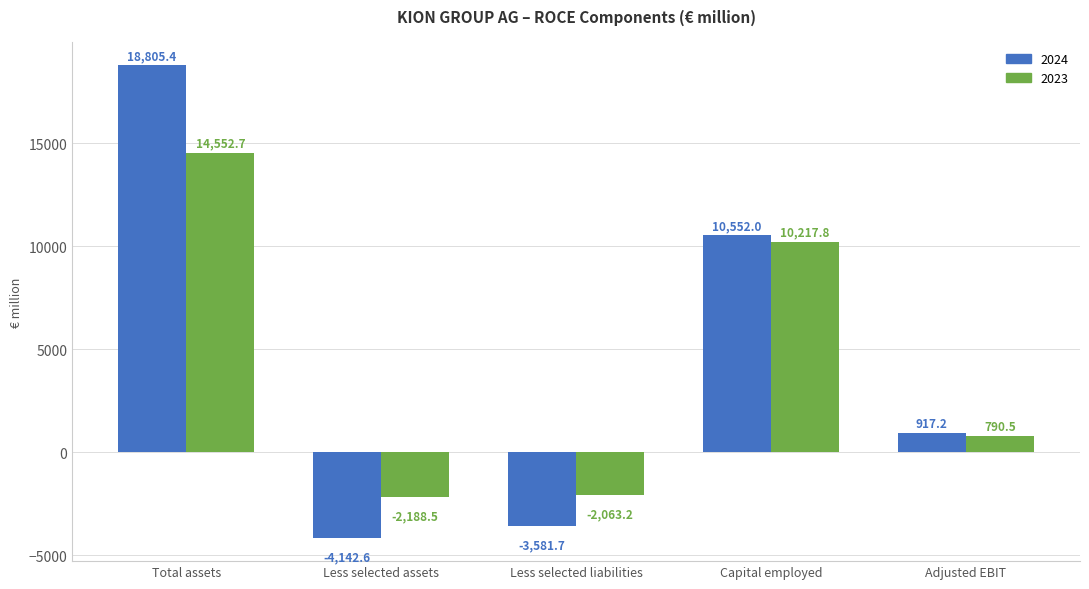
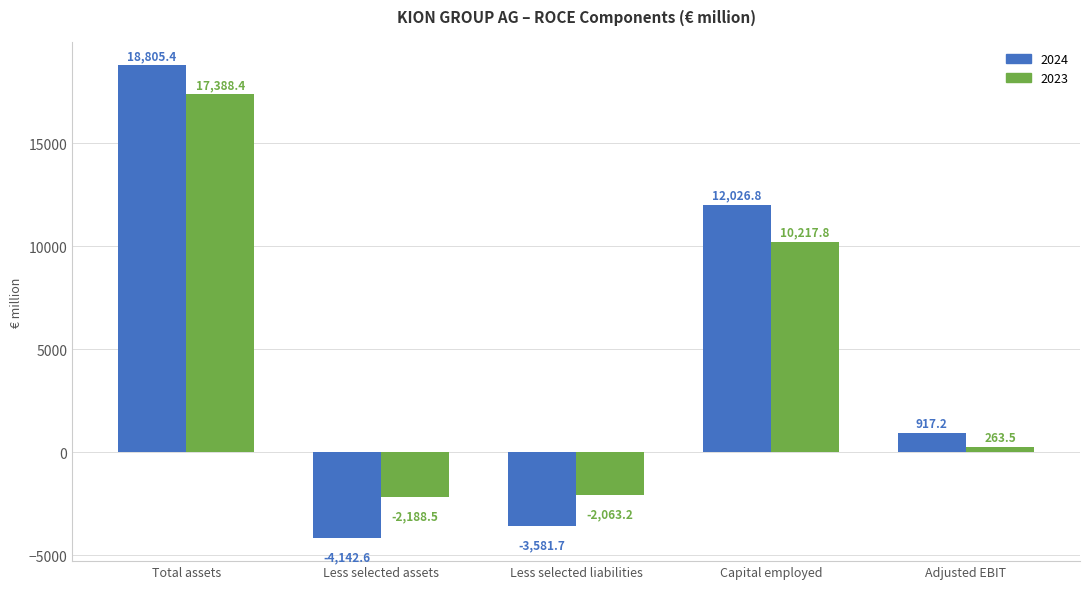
  {
    "2024": {
      "Total assets": "18,805.4",
      "Less selected assets": "-4,142.6",
      "Less selected liabilities": "-3,581.7",
-     "Capital employed": "10,552.0",
+     "Capital employed": "12,026.8",
      "Adjusted EBIT": "917.2"
    },
    "2023": {
-     "Total assets": "14,552.7",
+     "Total assets": "17,388.4",
      "Less selected assets": "-2,188.5",
      "Less selected liabilities": "-2,063.2",
      "Capital employed": "10,217.8",
-     "Adjusted EBIT": "790.5"
+     "Adjusted EBIT": "263.5"
    }
  }
